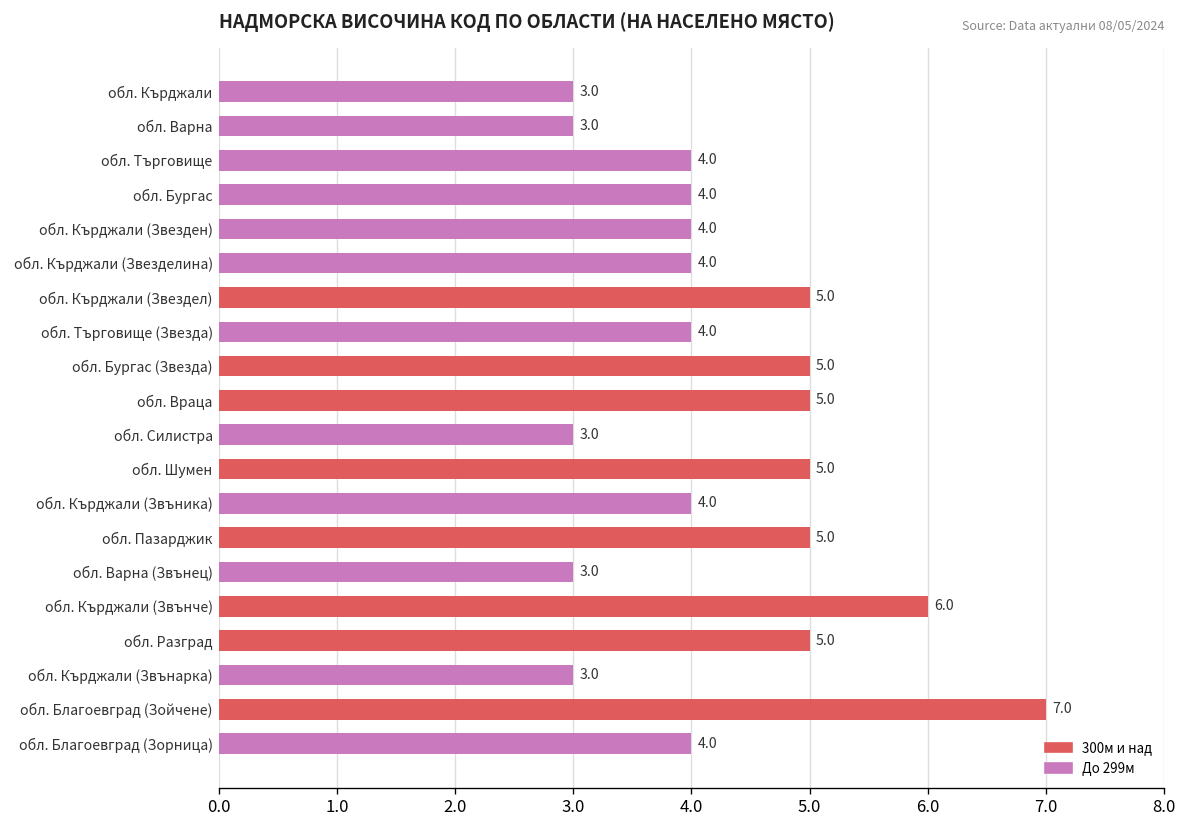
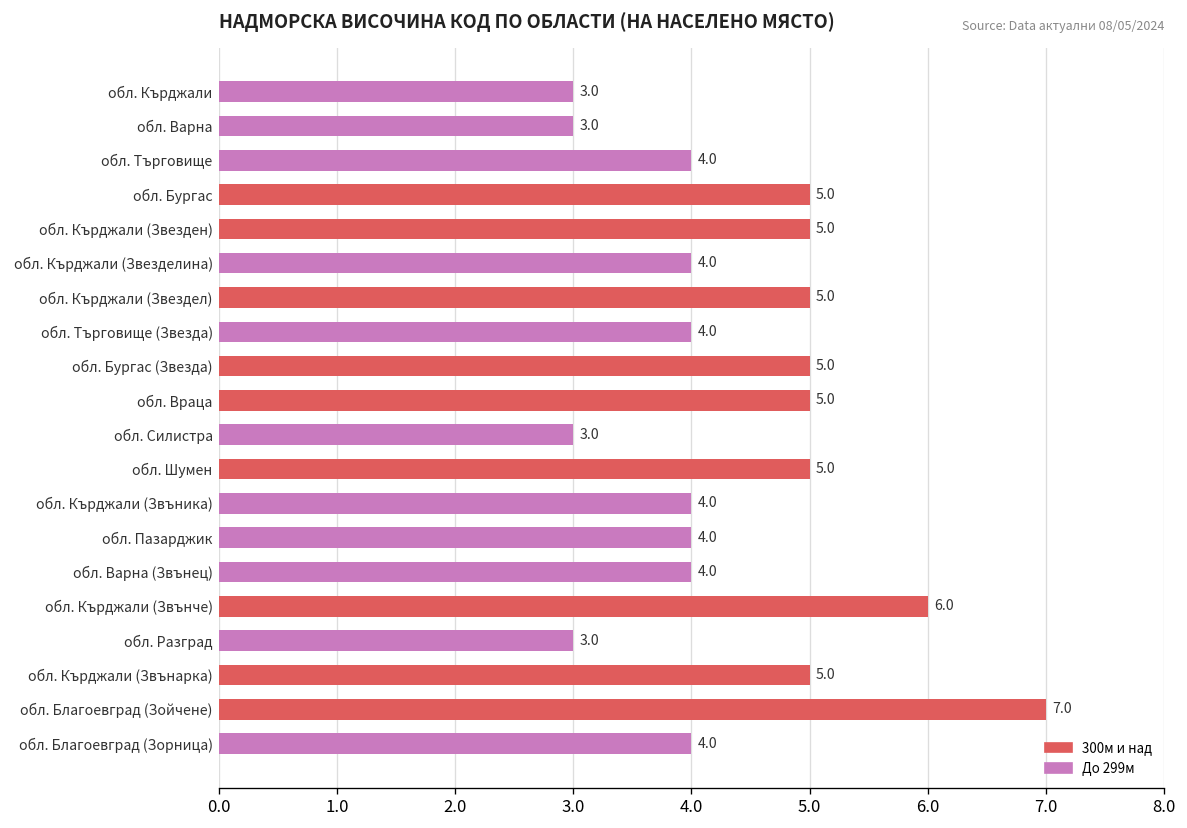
  {
    "обл. Кърджали": 3.0,
    "обл. Варна": 3.0,
    "обл. Търговище": 4.0,
-   "обл. Бургас": 4.0,
-   "обл. Кърджали (Звезден)": 4.0,
+   "обл. Бургас": 5.0,
+   "обл. Кърджали (Звезден)": 5.0,
    "обл. Кърджали (Звезделина)": 4.0,
    "обл. Кърджали (Звездел)": 5.0,
    "обл. Търговище (Звезда)": 4.0,
    "обл. Бургас (Звезда)": 5.0,
    "обл. Враца": 5.0,
    "обл. Силистра": 3.0,
    "обл. Шумен": 5.0,
    "обл. Кърджали (Звъника)": 4.0,
-   "обл. Пазарджик": 5.0,
-   "обл. Варна (Звънец)": 3.0,
+   "обл. Пазарджик": 4.0,
+   "обл. Варна (Звънец)": 4.0,
    "обл. Кърджали (Звънче)": 6.0,
-   "обл. Разград": 5.0,
-   "обл. Кърджали (Звънарка)": 3.0,
+   "обл. Разград": 3.0,
+   "обл. Кърджали (Звънарка)": 5.0,
    "обл. Благоевград (Зойчене)": 7.0,
    "обл. Благоевград (Зорница)": 4.0
  }
